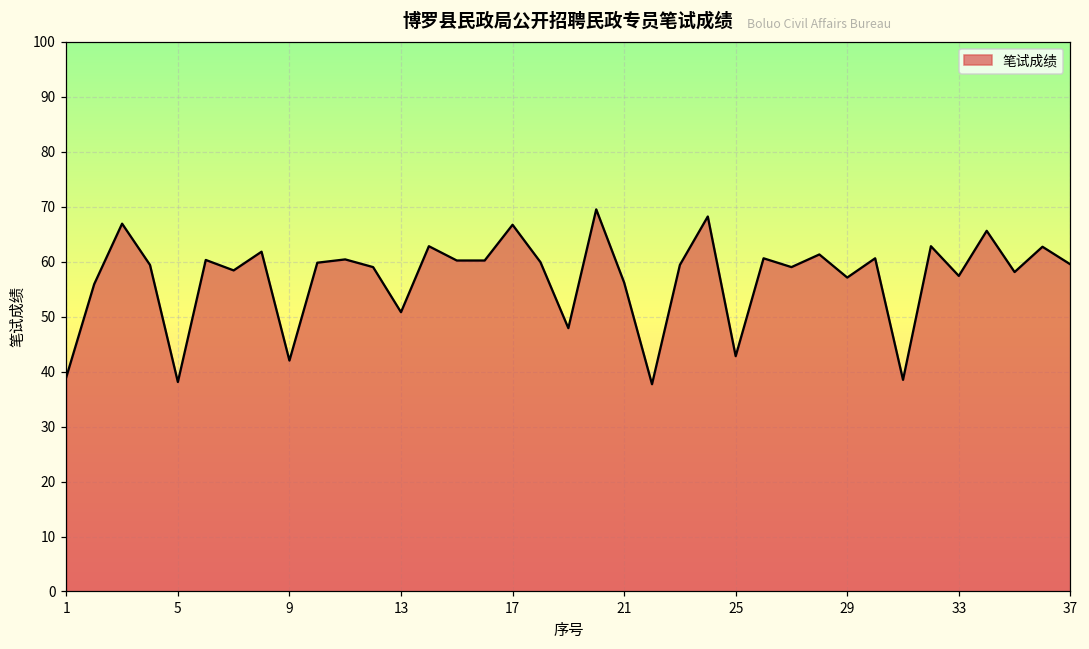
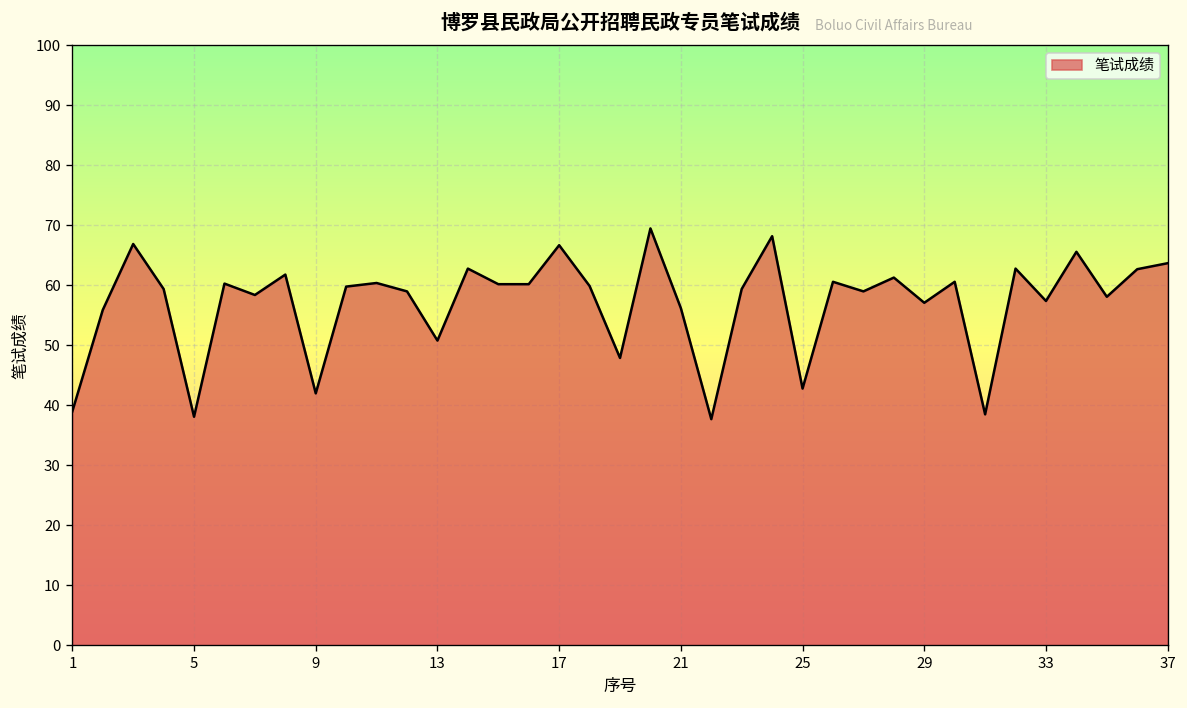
  {
    "1": 39,
    "5": 38,
    "9": 42,
    "13": 51,
    "17": 67,
    "21": 56,
    "25": 43,
    "29": 57,
    "33": 57,
-   "37": 60
+   "37": 64
  }
